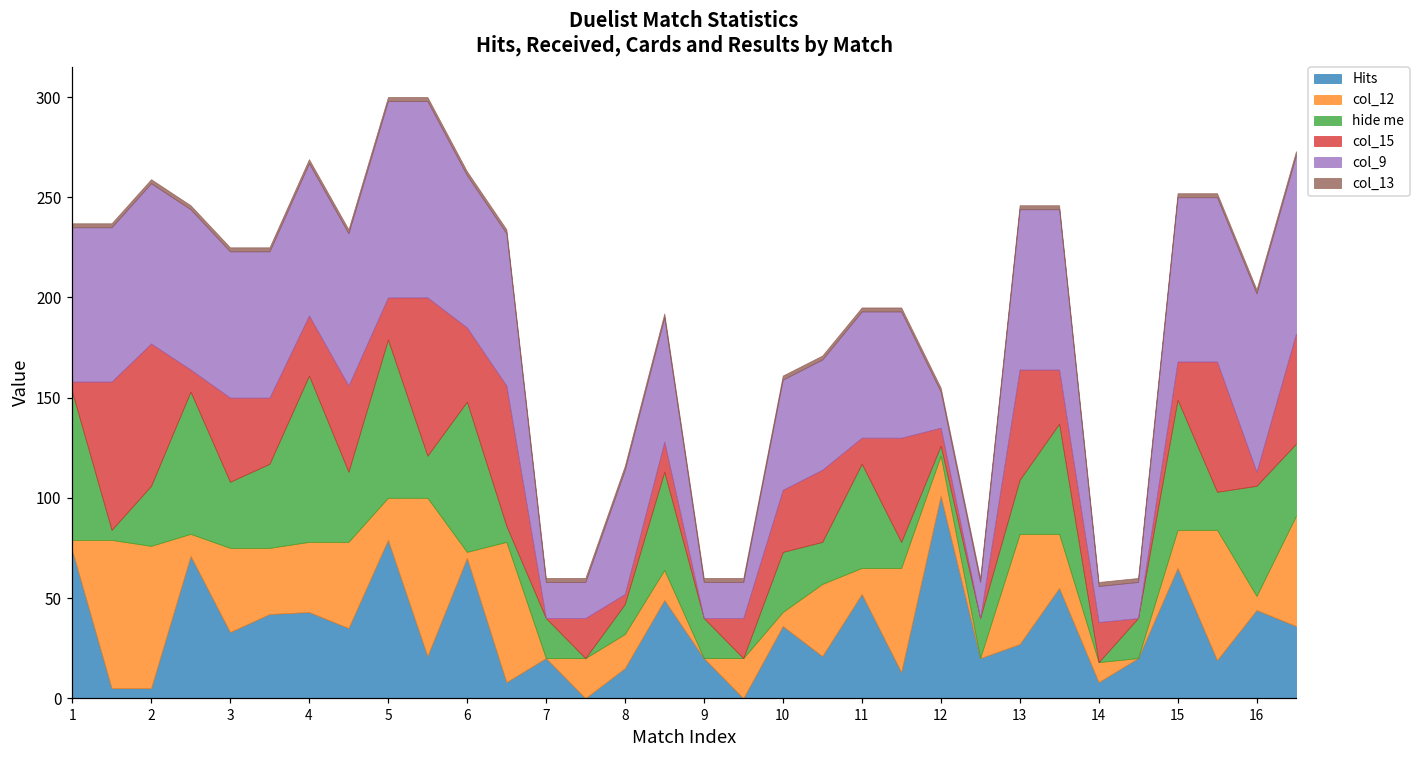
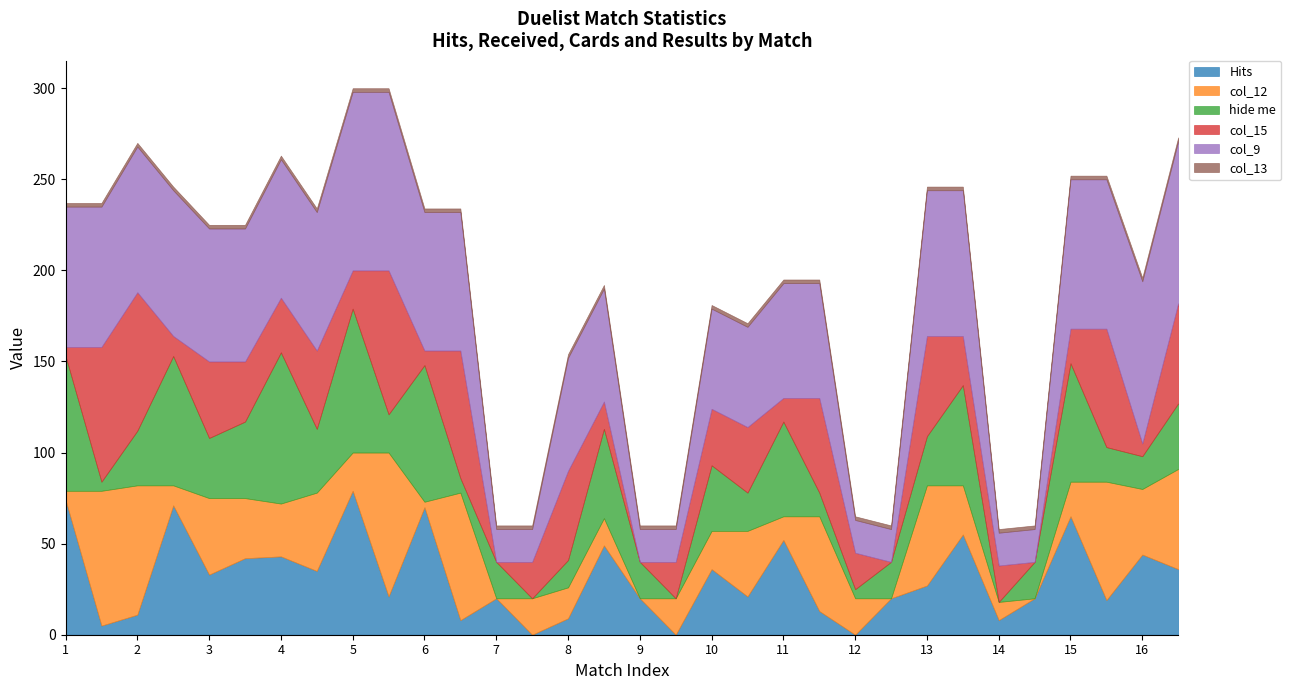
  {
    "Hits": {
-     "2": 5,
+     "2": 11,
      "4": 43,
      "6": 70,
-     "8": 15,
+     "8": 9,
      "10": 36,
-     "12": 101,
+     "12": 0,
      "14": 8,
      "16": 44
    },
    "col_12": {
      "2": 71,
-     "4": 35,
+     "4": 29,
      "6": 3,
      "8": 17,
-     "10": 7,
+     "10": 21,
      "12": 20,
-     "16": 7
+     "16": 36
    },
    "hide me": {
      "2": 30,
      "4": 83,
      "6": 75,
      "8": 15,
-     "10": 30,
+     "10": 36,
      "12": 5,
-     "16": 55
+     "16": 18
    },
    "col_15": {
-     "2": 71,
+     "2": 76,
      "4": 30,
-     "6": 37,
-     "8": 5,
+     "6": 8,
+     "8": 49,
      "10": 31,
-     "12": 9,
+     "12": 20,
      "14": 20,
      "16": 7
    },
    "col_9": {
      "2": 80,
      "4": 76,
      "6": 76,
      "8": 62,
      "10": 55,
      "12": 18,
      "14": 18,
      "16": 89
    },
    "col_13": {
      "2": 2,
      "4": 2,
      "6": 2,
      "8": 2,
      "10": 2,
      "12": 2,
      "14": 2,
      "16": 2
    }
  }
